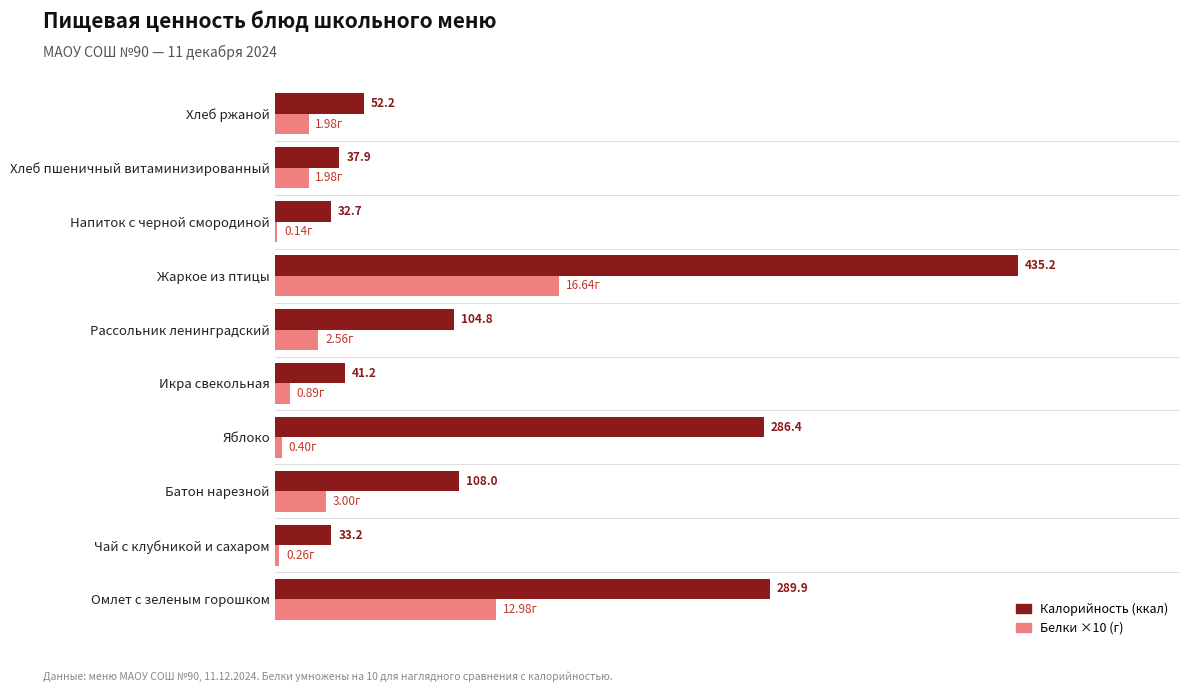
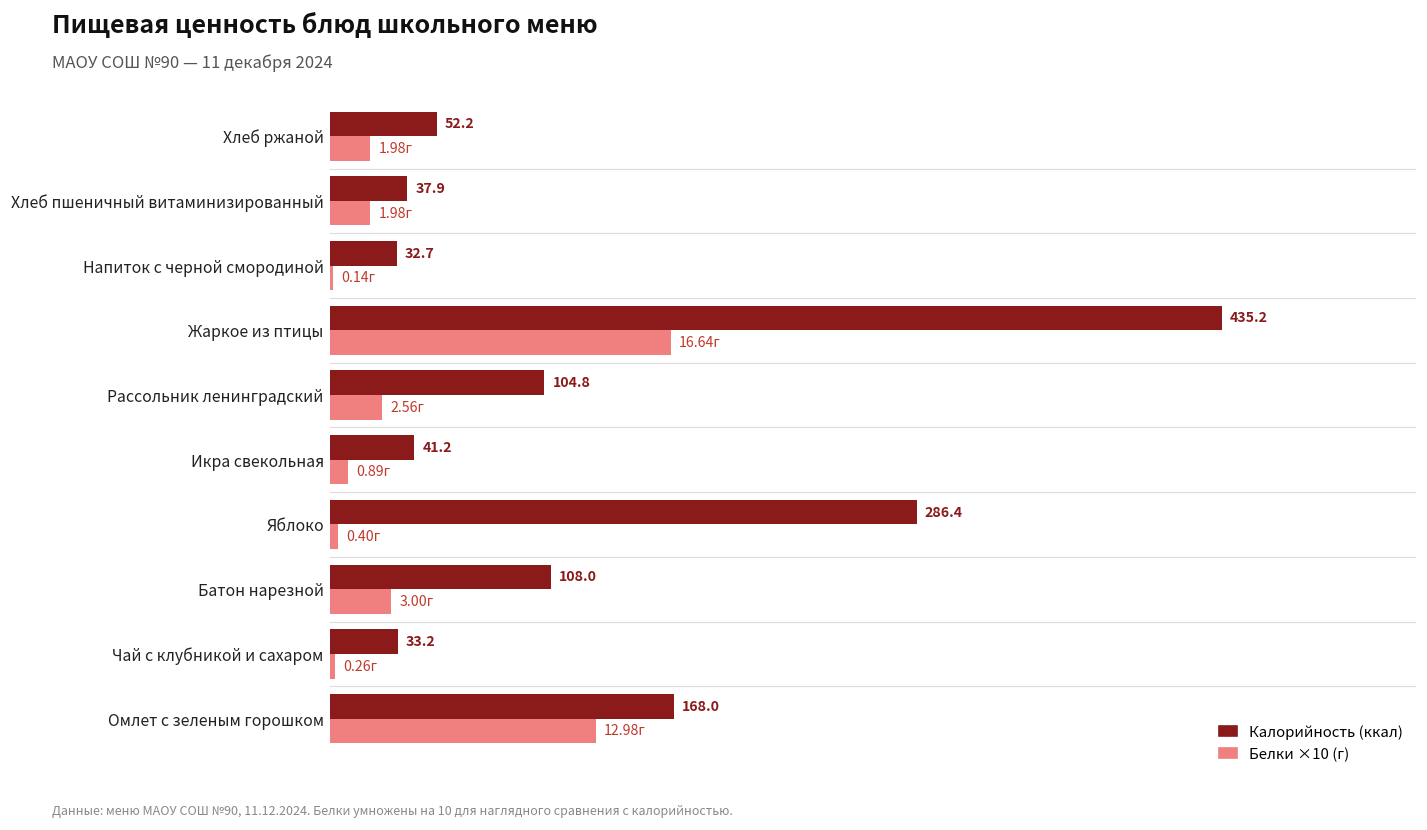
  {
    "Калорийность (ккал)": {
      "Хлеб ржаной": 52.2,
      "Хлеб пшеничный витаминизированный": 37.9,
      "Напиток с черной смородиной": 32.7,
      "Жаркое из птицы": 435.2,
      "Рассольник ленинградский": 104.8,
      "Икра свекольная": 41.2,
      "Яблоко": 286.4,
      "Батон нарезной": 108.0,
      "Чай с клубникой и сахаром": 33.2,
-     "Омлет с зеленым горошком": 289.9
+     "Омлет с зеленым горошком": 168.0
    }
  }
